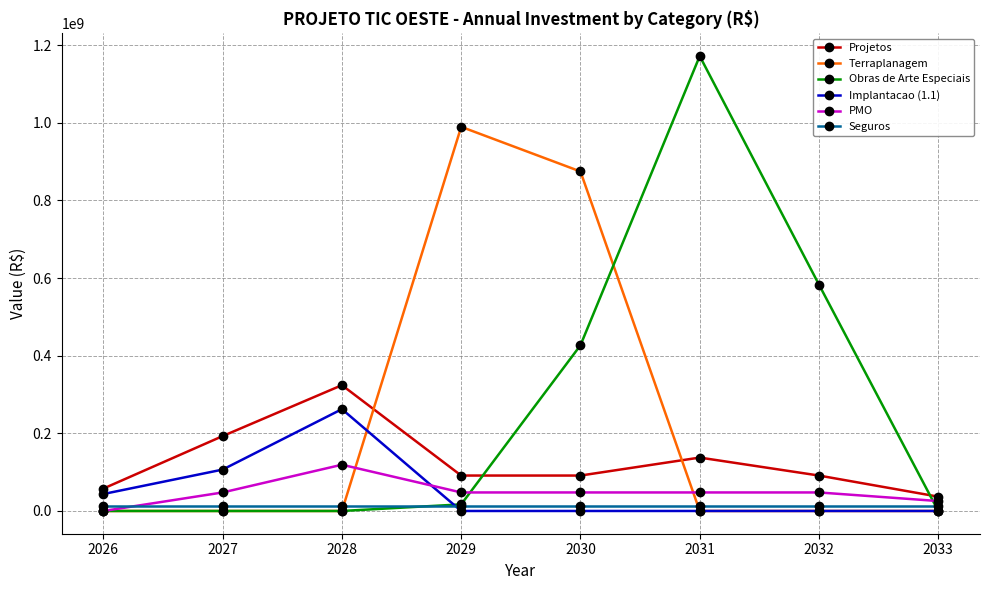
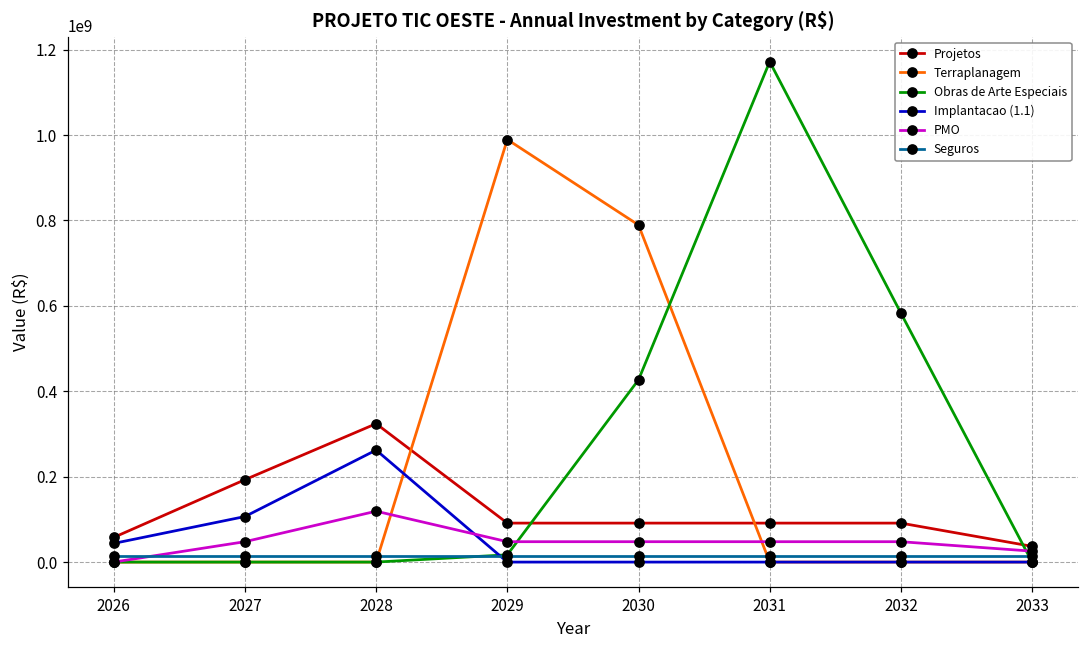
  {
    "Projetos": {
      "2026": 60000000,
      "2027": 190000000,
      "2028": 320000000,
      "2029": 90000000,
      "2030": 90000000,
-     "2031": 140000000,
+     "2031": 90000000,
      "2032": 90000000,
      "2033": 40000000
    },
    "Terraplanagem": {
      "2029": 990000000,
-     "2030": 870000000
+     "2030": 790000000
    },
    "Obras de Arte Especiais": {
      "2030": 430000000,
      "2031": 1170000000,
      "2032": 580000000
    },
    "Implantacao (1.1)": {
      "2026": 40000000,
      "2027": 110000000,
      "2028": 260000000,
      "2029": 0,
      "2030": 0
    },
    "PMO": {
      "2027": 50000000,
      "2028": 120000000,
      "2029": 50000000,
      "2030": 50000000,
      "2031": 50000000,
      "2032": 50000000,
      "2033": 30000000
    },
    "Seguros": {
      "2026": 10000000,
      "2027": 10000000,
      "2028": 10000000,
      "2030": 10000000,
      "2031": 10000000,
      "2032": 10000000,
      "2033": 10000000
    }
  }
